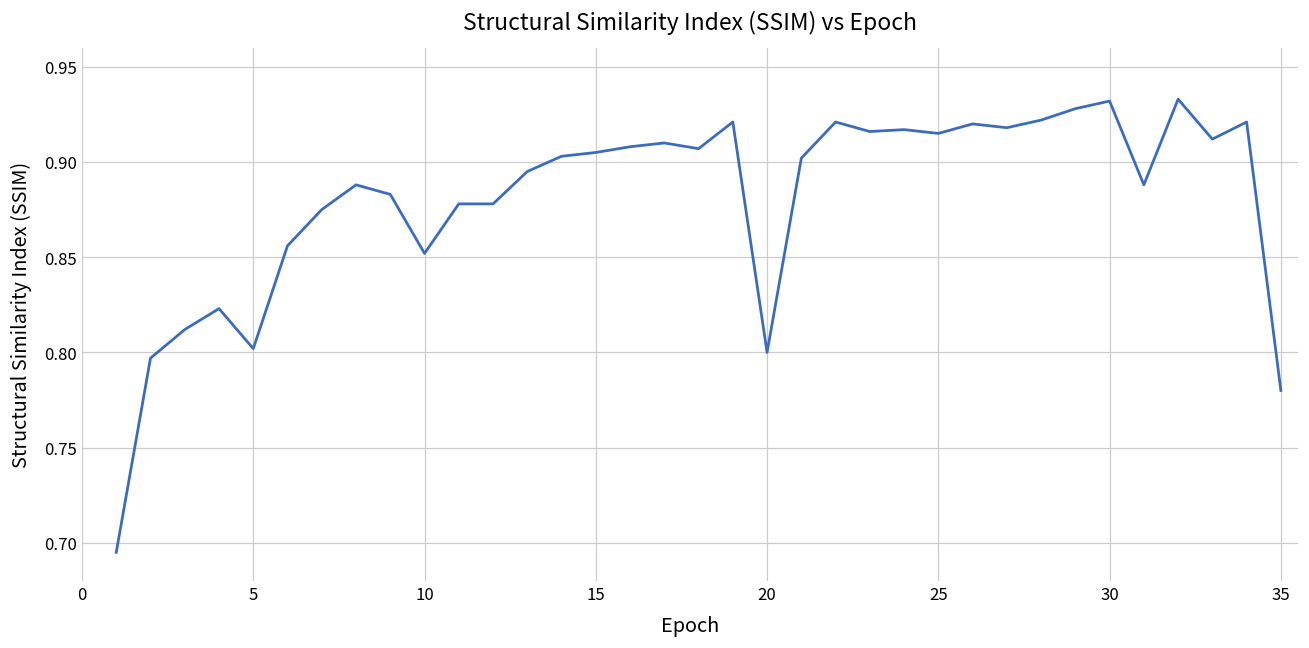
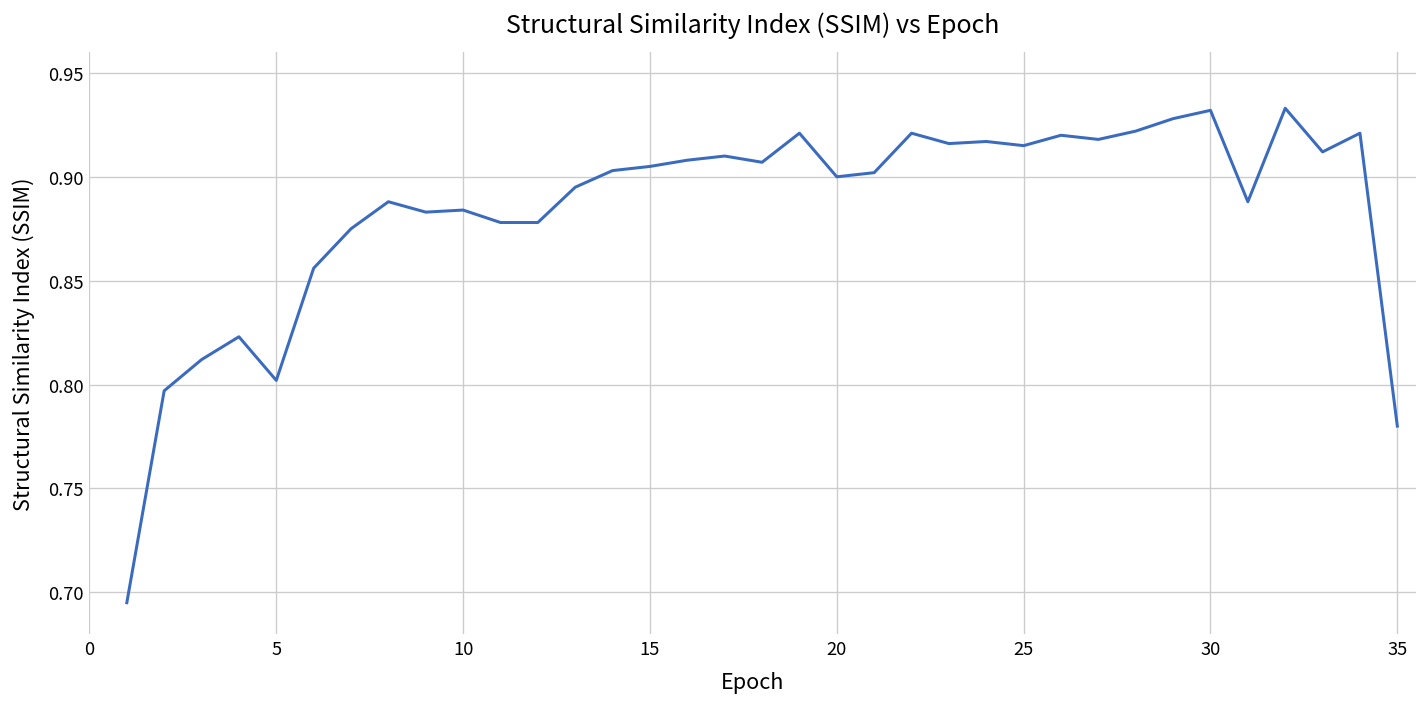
  {
    "5": 0.802,
-   "10": 0.852,
+   "10": 0.884,
    "15": 0.905,
-   "20": 0.8,
+   "20": 0.9,
    "25": 0.915,
    "30": 0.932,
    "35": 0.780
  }
